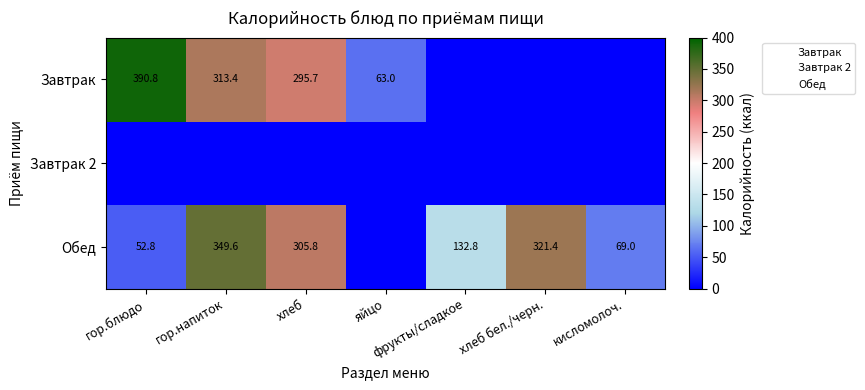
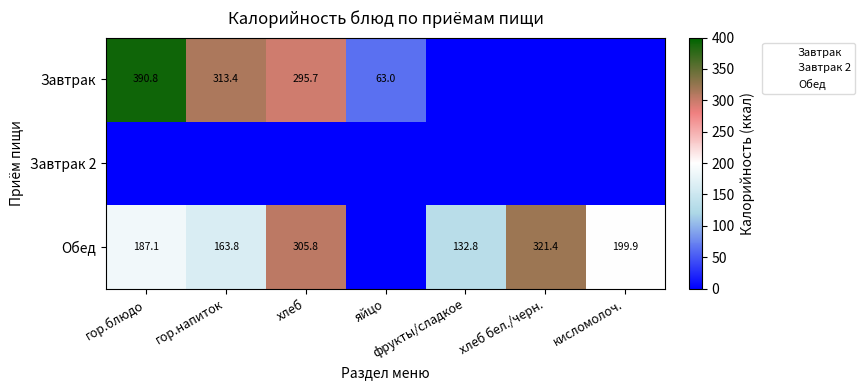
  {
    "Завтрак": {
      "гор.блюдо": 390.8,
      "гор.напиток": 313.4,
      "хлеб": 295.7,
      "яйцо": 63.0
    },
    "Обед": {
-     "гор.блюдо": 52.8,
-     "гор.напиток": 349.6,
+     "гор.блюдо": 187.1,
+     "гор.напиток": 163.8,
      "хлеб": 305.8,
      "фрукты/сладкое": 132.8,
      "хлеб бел./черн.": 321.4,
-     "кисломолоч.": 69.0
+     "кисломолоч.": 199.9
    }
  }
